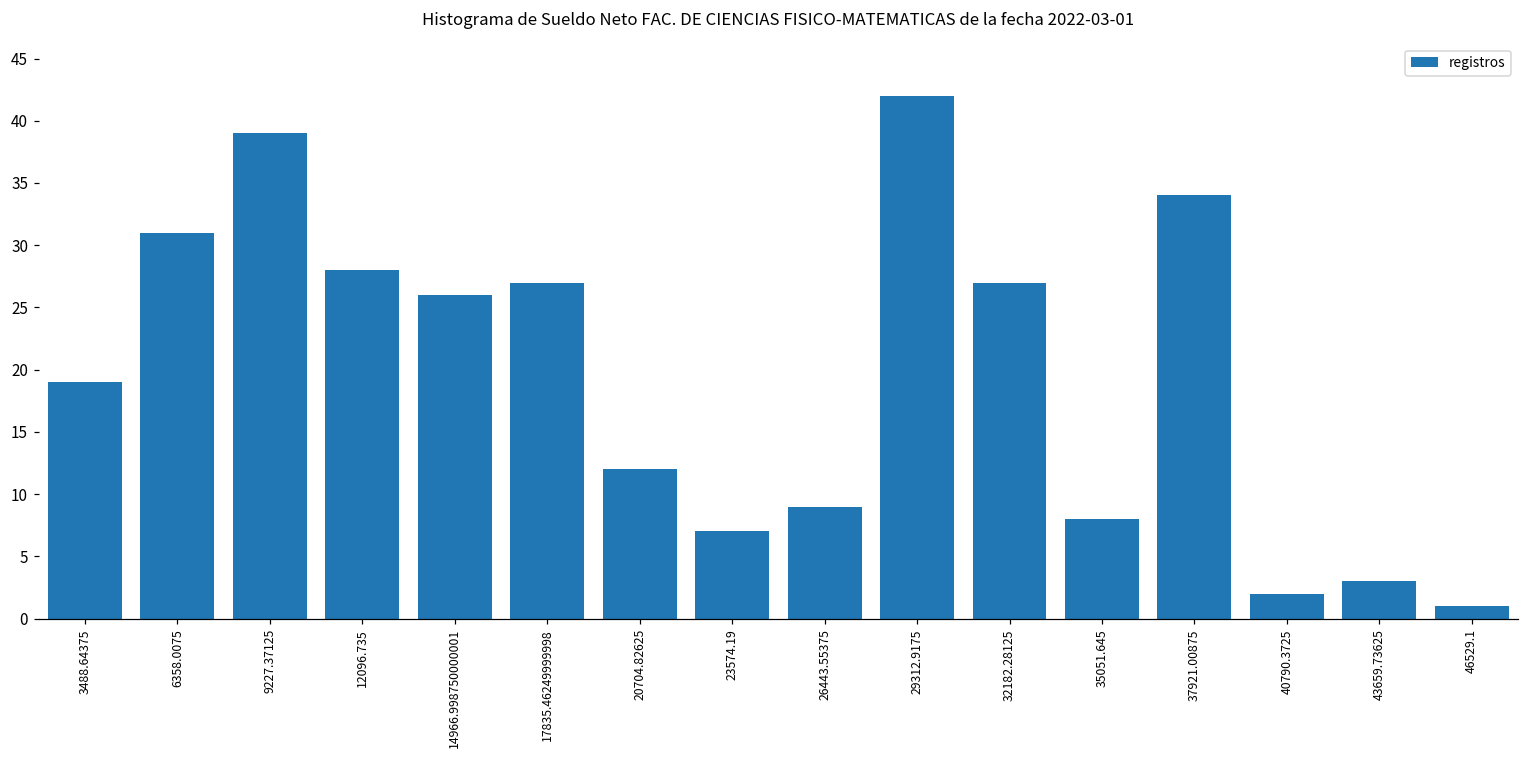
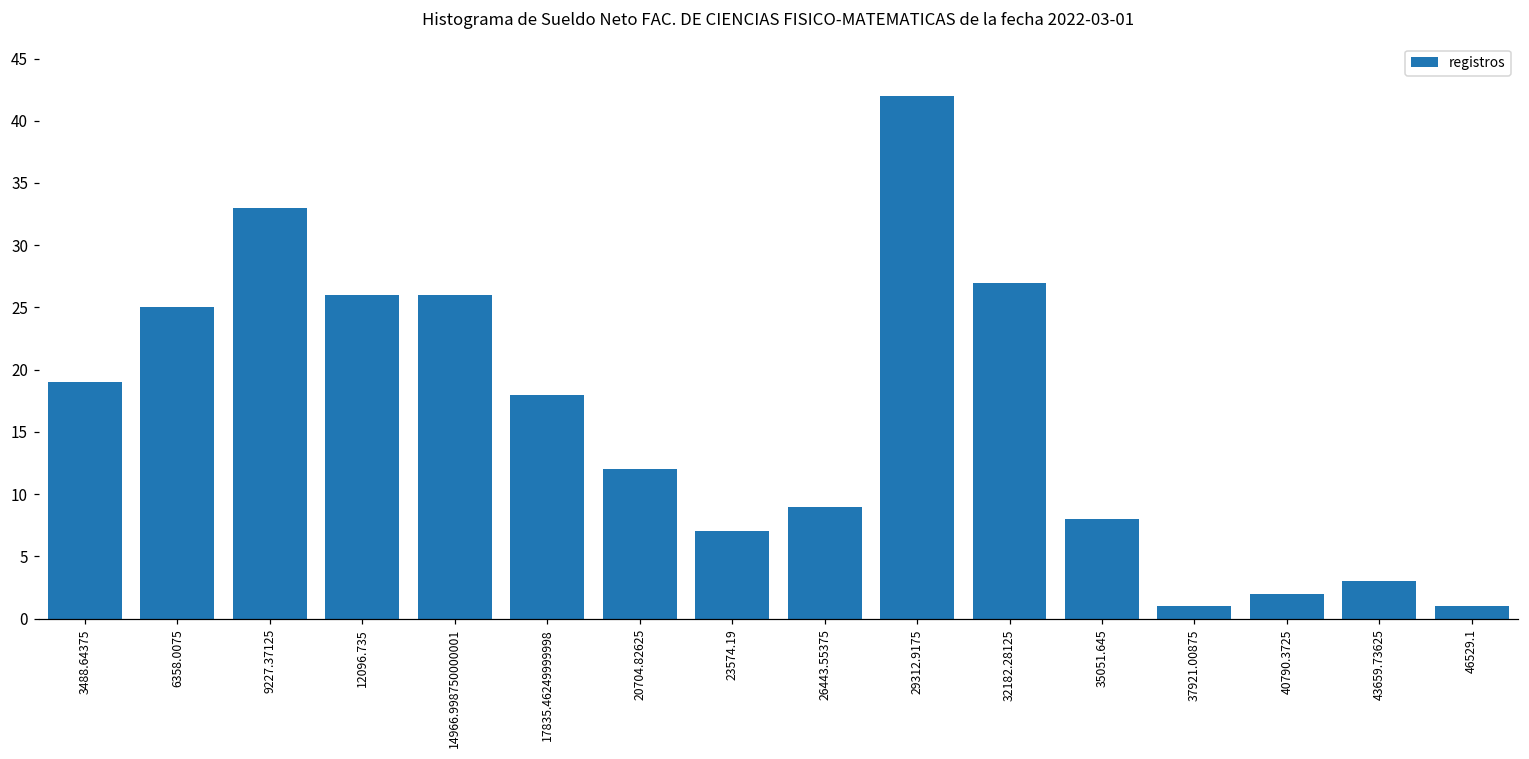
  {
    "3488.64375": 19,
-   "6358.0075": 31,
-   "9227.37125": 39,
-   "12096.735": 28,
+   "6358.0075": 25,
+   "9227.37125": 33,
+   "12096.735": 26,
    "14966.998750000001": 26,
-   "17835.46249999998": 27,
+   "17835.46249999998": 18,
    "20704.82625": 12,
    "23574.19": 7,
    "26443.55375": 9,
    "29312.9175": 42,
    "32182.28125": 27,
    "35051.645": 8,
-   "37921.00875": 34,
+   "37921.00875": 1,
    "40790.3725": 2,
    "43659.73625": 3,
    "46529.1": 1
  }
